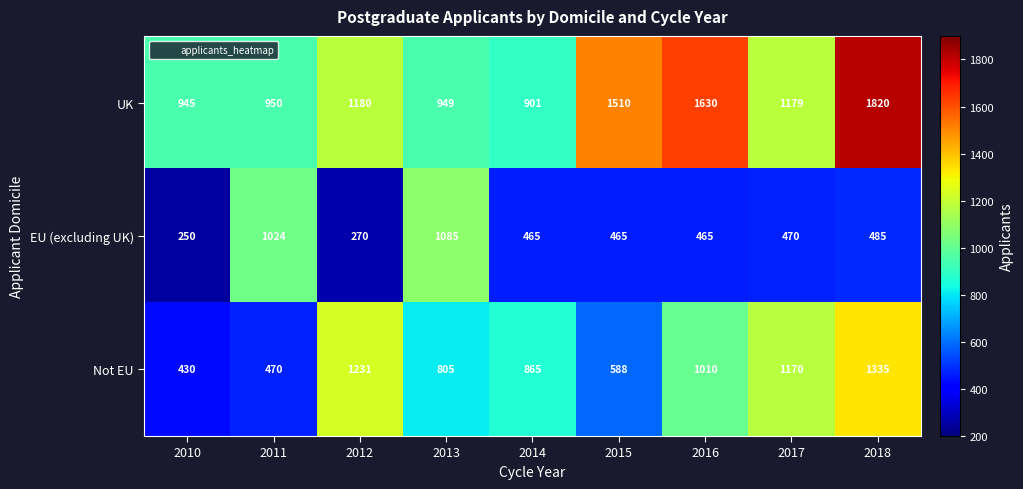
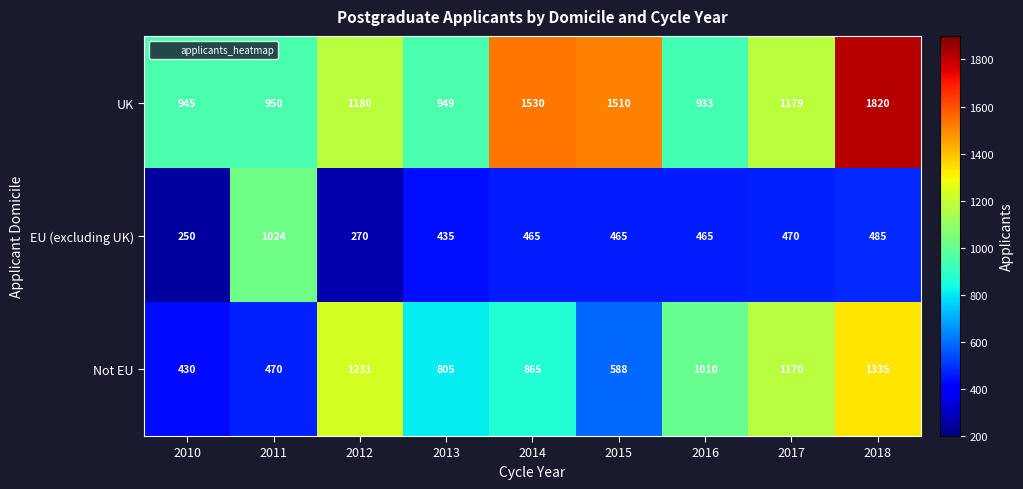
  {
    "UK": {
      "2010": 945,
      "2011": 950,
      "2012": 1180,
      "2013": 949,
-     "2014": 901,
+     "2014": 1530,
      "2015": 1510,
-     "2016": 1630,
+     "2016": 933,
      "2017": 1179,
      "2018": 1820
    },
    "EU (excluding UK)": {
      "2010": 250,
      "2011": 1024,
      "2012": 270,
-     "2013": 1085,
+     "2013": 435,
      "2014": 465,
      "2015": 465,
      "2016": 465,
      "2017": 470,
      "2018": 485
    },
    "Not EU": {
      "2010": 430,
      "2011": 470,
      "2012": 1231,
      "2013": 805,
      "2014": 865,
      "2015": 588,
      "2016": 1010,
      "2017": 1170,
      "2018": 1335
    }
  }
